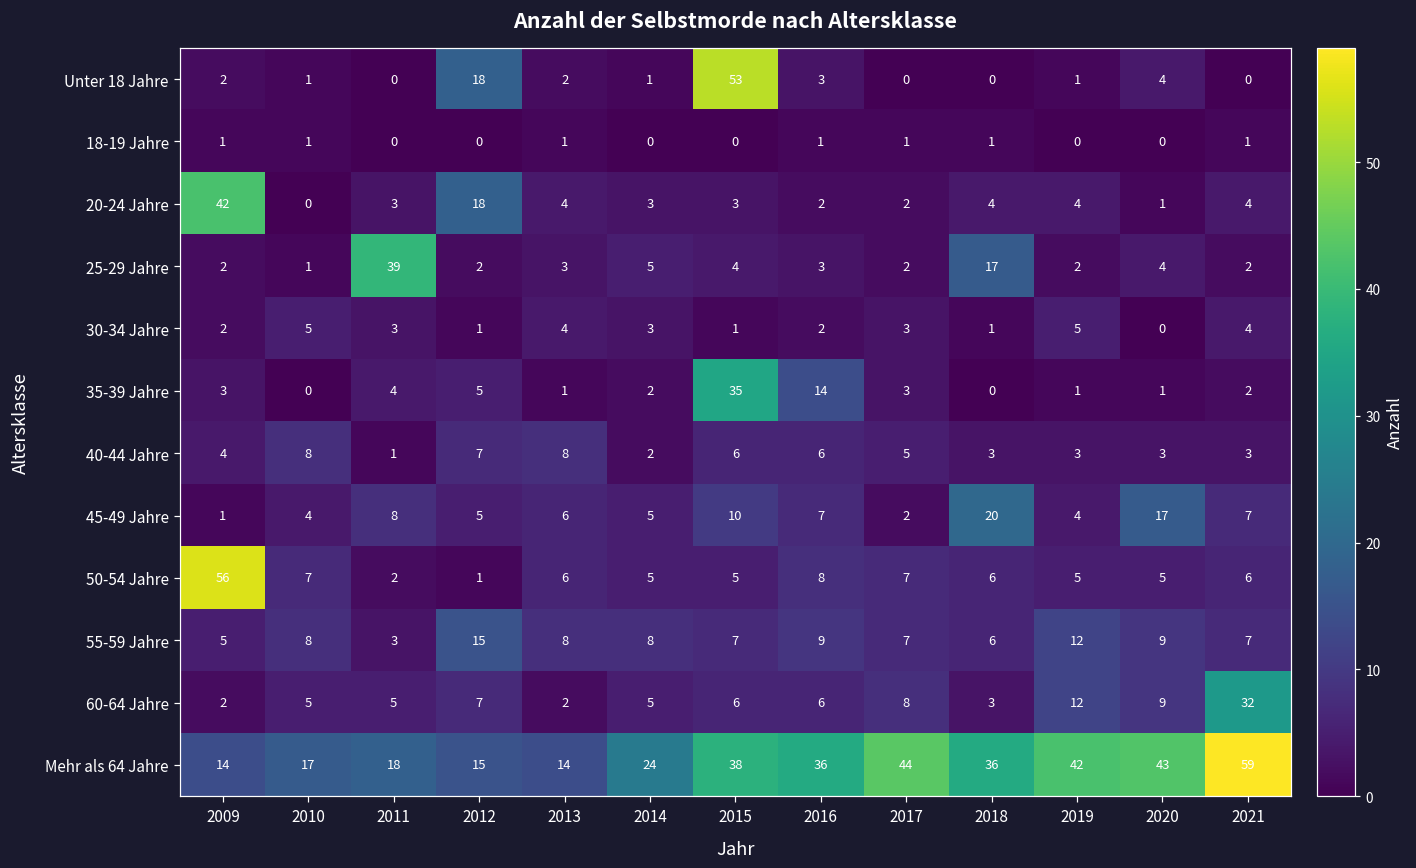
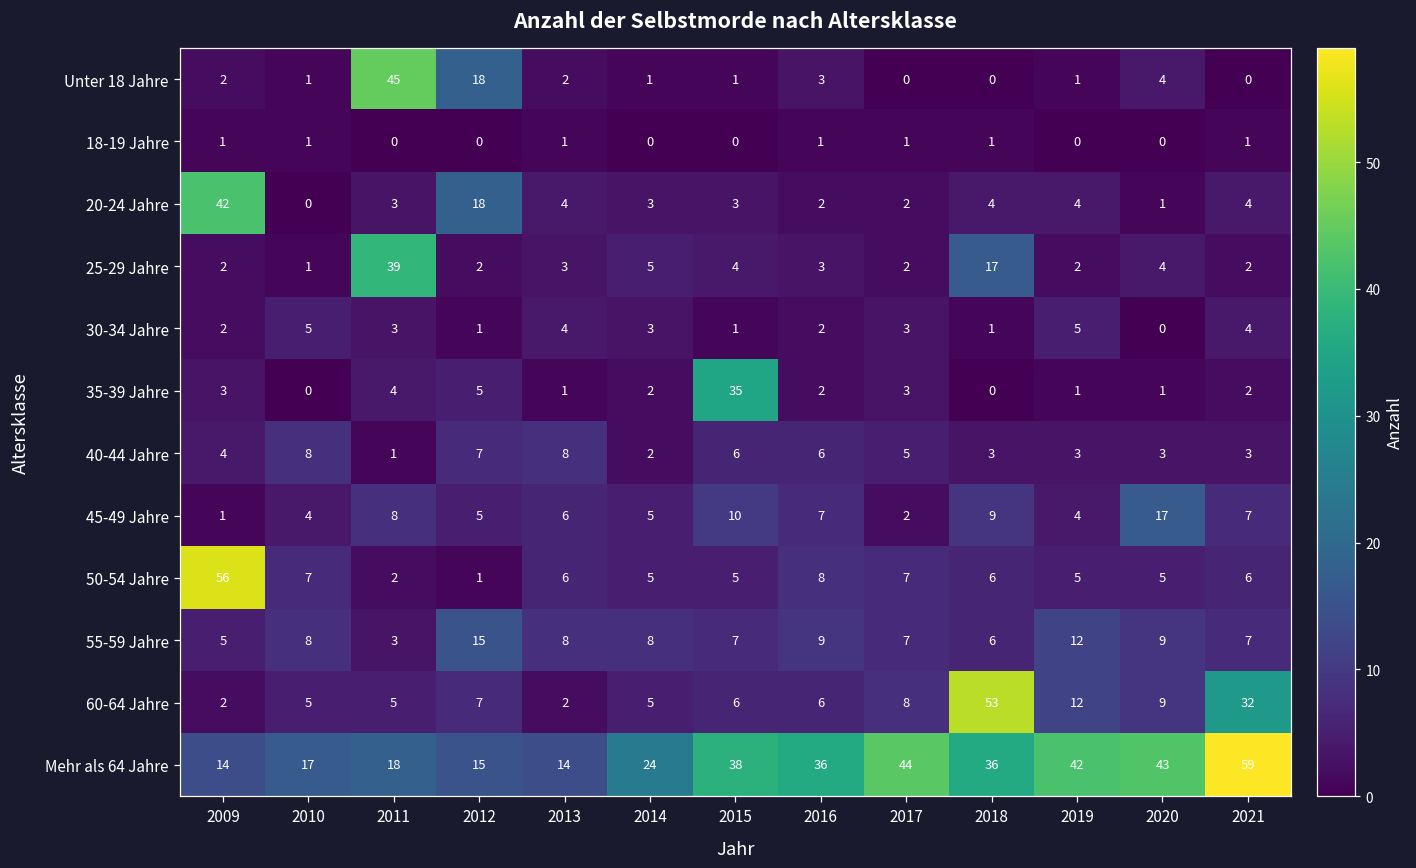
  {
    "Unter 18 Jahre": {
      "2009": 2,
      "2010": 1,
-     "2011": 0,
+     "2011": 45,
      "2012": 18,
      "2013": 2,
      "2014": 1,
-     "2015": 53,
+     "2015": 1,
      "2016": 3,
      "2017": 0,
      "2018": 0,
      "2019": 1,
      "2020": 4,
      "2021": 0
    },
    "18-19 Jahre": {
      "2009": 1,
      "2010": 1,
      "2011": 0,
      "2012": 0,
      "2013": 1,
      "2014": 0,
      "2015": 0,
      "2016": 1,
      "2017": 1,
      "2018": 1,
      "2019": 0,
      "2020": 0,
      "2021": 1
    },
    "20-24 Jahre": {
      "2009": 42,
      "2010": 0,
      "2011": 3,
      "2012": 18,
      "2013": 4,
      "2014": 3,
      "2015": 3,
      "2016": 2,
      "2017": 2,
      "2018": 4,
      "2019": 4,
      "2020": 1,
      "2021": 4
    },
    "25-29 Jahre": {
      "2009": 2,
      "2010": 1,
      "2011": 39,
      "2012": 2,
      "2013": 3,
      "2014": 5,
      "2015": 4,
      "2016": 3,
      "2017": 2,
      "2018": 17,
      "2019": 2,
      "2020": 4,
      "2021": 2
    },
    "30-34 Jahre": {
      "2009": 2,
      "2010": 5,
      "2011": 3,
      "2012": 1,
      "2013": 4,
      "2014": 3,
      "2015": 1,
      "2016": 2,
      "2017": 3,
      "2018": 1,
      "2019": 5,
      "2020": 0,
      "2021": 4
    },
    "35-39 Jahre": {
      "2009": 3,
      "2010": 0,
      "2011": 4,
      "2012": 5,
      "2013": 1,
      "2014": 2,
      "2015": 35,
-     "2016": 14,
+     "2016": 2,
      "2017": 3,
      "2018": 0,
      "2019": 1,
      "2020": 1,
      "2021": 2
    },
    "40-44 Jahre": {
      "2009": 4,
      "2010": 8,
      "2011": 1,
      "2012": 7,
      "2013": 8,
      "2014": 2,
      "2015": 6,
      "2016": 6,
      "2017": 5,
      "2018": 3,
      "2019": 3,
      "2020": 3,
      "2021": 3
    },
    "45-49 Jahre": {
      "2009": 1,
      "2010": 4,
      "2011": 8,
      "2012": 5,
      "2013": 6,
      "2014": 5,
      "2015": 10,
      "2016": 7,
      "2017": 2,
-     "2018": 20,
+     "2018": 9,
      "2019": 4,
      "2020": 17,
      "2021": 7
    },
    "50-54 Jahre": {
      "2009": 56,
      "2010": 7,
      "2011": 2,
      "2012": 1,
      "2013": 6,
      "2014": 5,
      "2015": 5,
      "2016": 8,
      "2017": 7,
      "2018": 6,
      "2019": 5,
      "2020": 5,
      "2021": 6
    },
    "55-59 Jahre": {
      "2009": 5,
      "2010": 8,
      "2011": 3,
      "2012": 15,
      "2013": 8,
      "2014": 8,
      "2015": 7,
      "2016": 9,
      "2017": 7,
      "2018": 6,
      "2019": 12,
      "2020": 9,
      "2021": 7
    },
    "60-64 Jahre": {
      "2009": 2,
      "2010": 5,
      "2011": 5,
      "2012": 7,
      "2013": 2,
      "2014": 5,
      "2015": 6,
      "2016": 6,
      "2017": 8,
-     "2018": 3,
+     "2018": 53,
      "2019": 12,
      "2020": 9,
      "2021": 32
    },
    "Mehr als 64 Jahre": {
      "2009": 14,
      "2010": 17,
      "2011": 18,
      "2012": 15,
      "2013": 14,
      "2014": 24,
      "2015": 38,
      "2016": 36,
      "2017": 44,
      "2018": 36,
      "2019": 42,
      "2020": 43,
      "2021": 59
    }
  }
